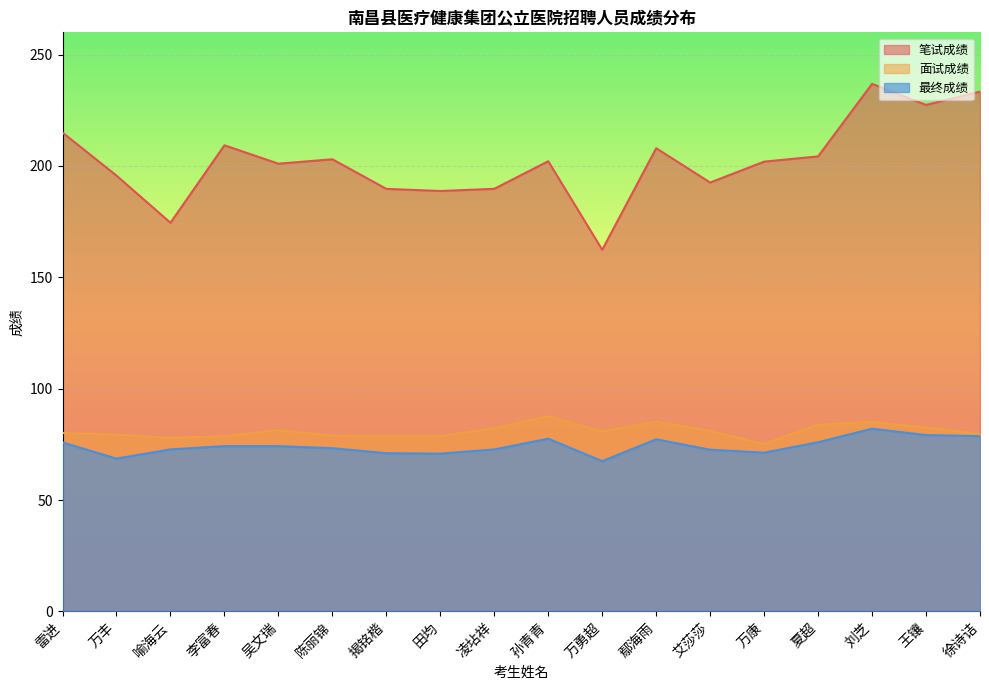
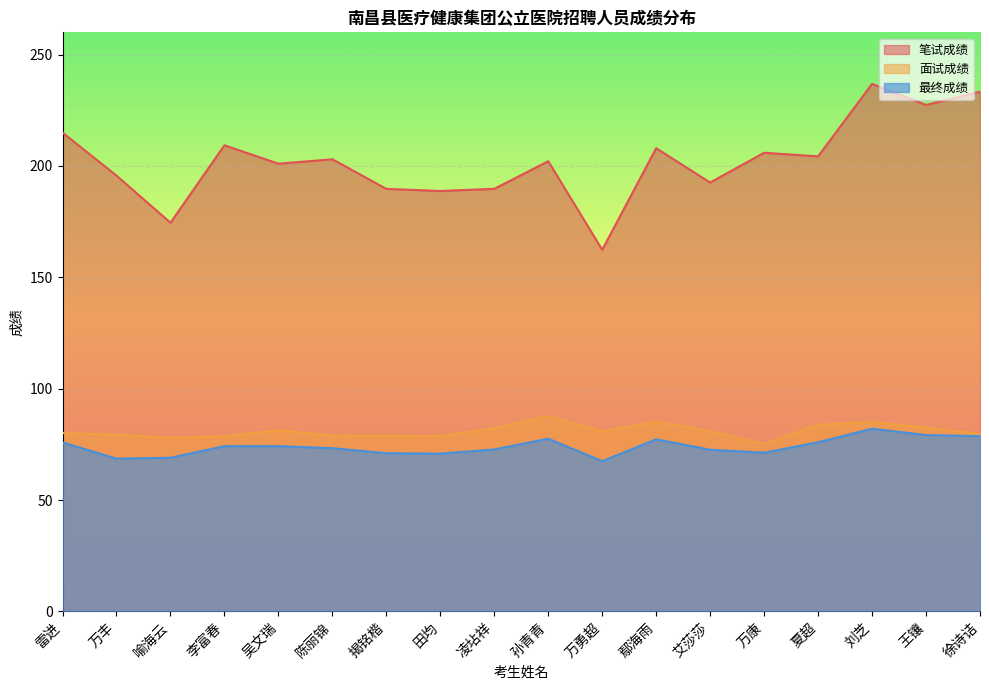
  {
    "笔试成绩": {
      "雷进": 215,
      "万丰": 196,
      "喻海云": 175,
      "李富春": 209,
      "吴文瑞": 201,
      "陈丽锦": 203,
      "揭铭楷": 190,
      "田均": 189,
      "凌坫祥": 190,
      "孙青青": 202,
      "万勇超": 162,
      "鄢海雨": 208,
      "艾莎莎": 193,
-     "万康": 202,
+     "万康": 206,
      "夏超": 204,
      "刘芝": 237,
      "王镶": 227,
      "徐诗诘": 233
    },
    "面试成绩": {
      "雷进": 80,
      "万丰": 79,
      "喻海云": 78,
      "李富春": 79,
      "吴文瑞": 81,
      "陈丽锦": 79,
      "揭铭楷": 79,
      "田均": 79,
      "凌坫祥": 82,
      "孙青青": 88,
      "万勇超": 81,
      "鄢海雨": 85,
      "艾莎莎": 81,
      "万康": 75,
      "夏超": 84,
      "刘芝": 85,
      "王镶": 83
    },
    "最终成绩": {
      "雷进": 76,
      "万丰": 69,
-     "喻海云": 73,
+     "喻海云": 69,
      "李富春": 74,
      "吴文瑞": 74,
      "陈丽锦": 73,
      "揭铭楷": 71,
      "田均": 71,
      "凌坫祥": 73,
      "孙青青": 78,
      "万勇超": 67,
      "鄢海雨": 77,
      "艾莎莎": 73,
      "万康": 71,
      "夏超": 76,
      "刘芝": 82,
      "王镶": 79
    }
  }
